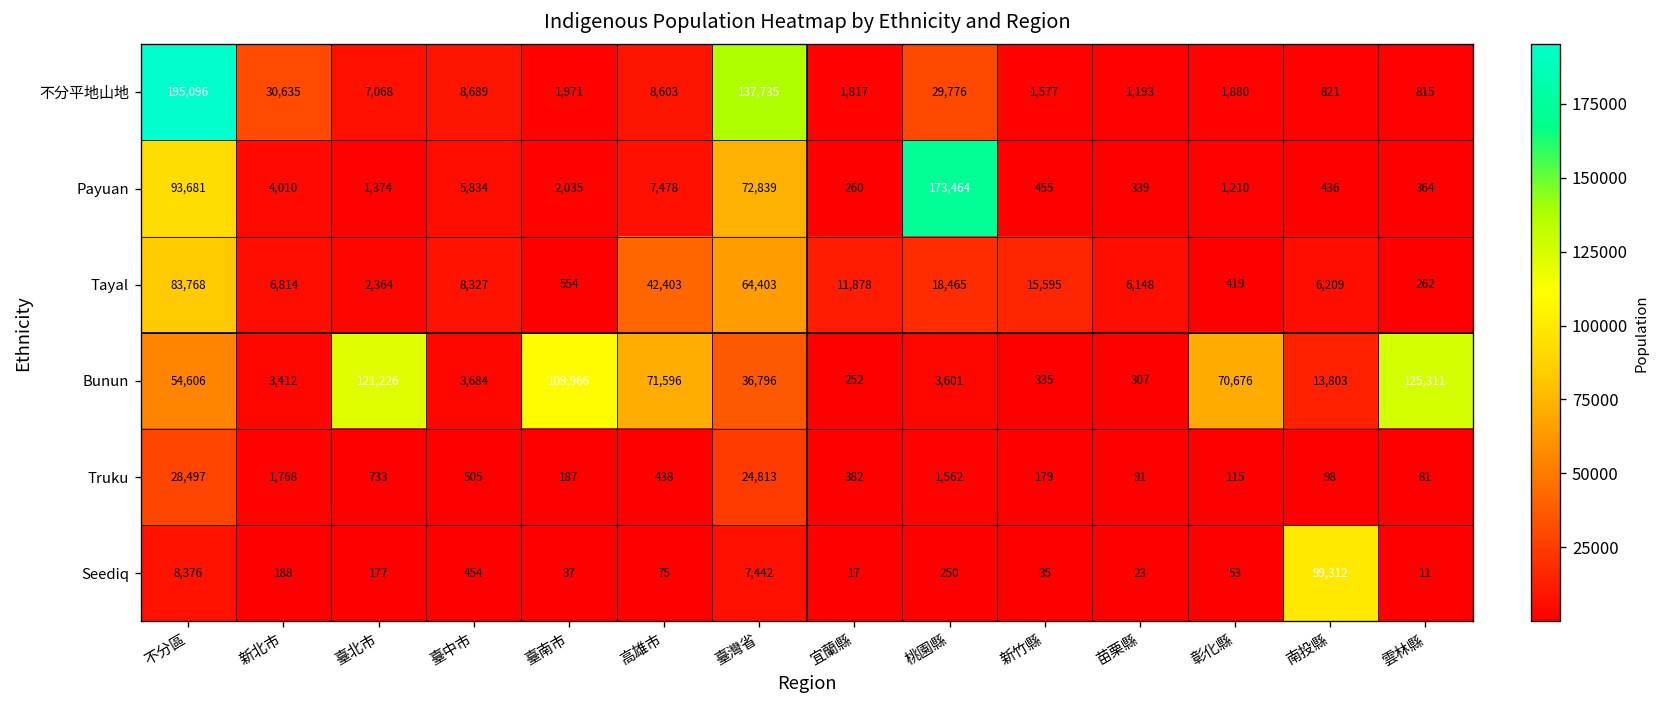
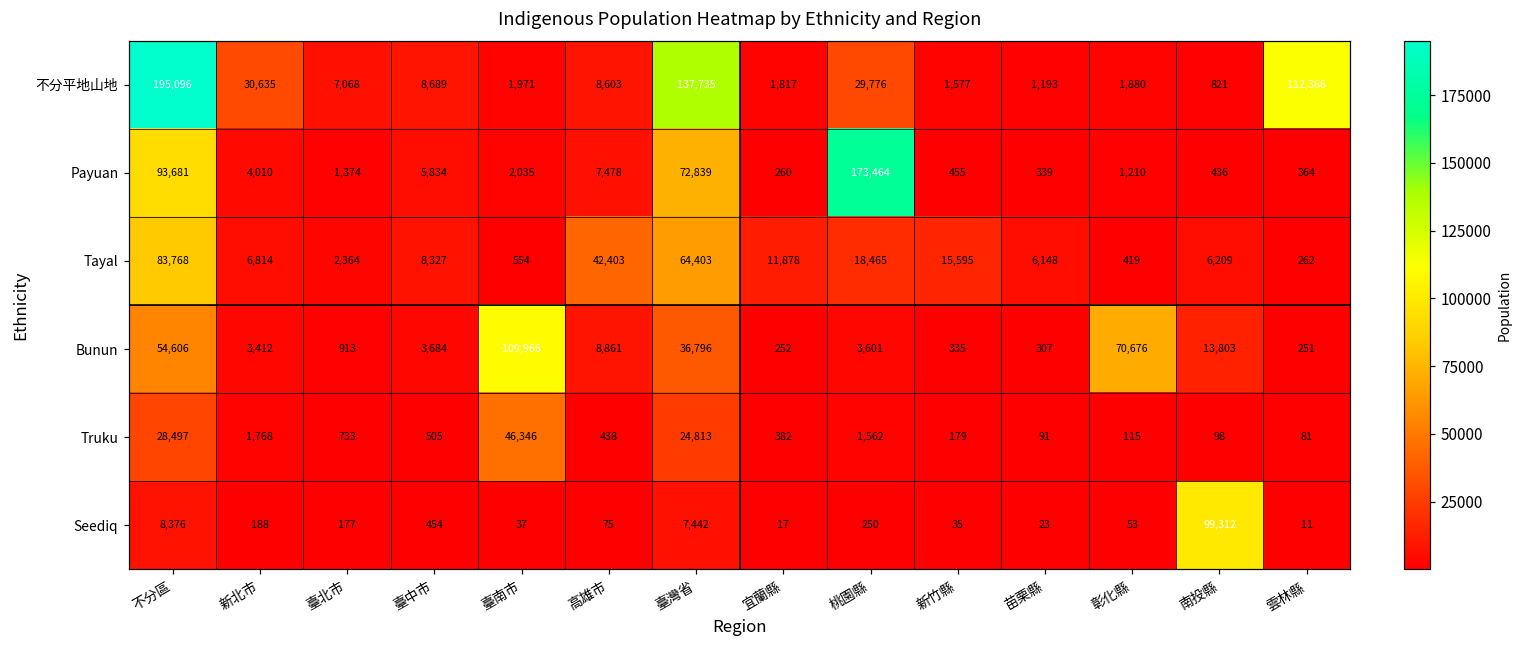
  {
    "不分平地山地": {
      "不分區": "195,096",
      "新北市": "30,635",
      "臺北市": "7,068",
      "臺中市": "8,689",
      "臺南市": "1,971",
      "高雄市": "8,603",
      "臺灣省": "137,735",
      "宜蘭縣": "1,817",
      "桃園縣": "29,776",
      "新竹縣": "1,577",
      "苗栗縣": "1,193",
      "彰化縣": "1,880",
      "南投縣": "821",
-     "雲林縣": "815"
+     "雲林縣": "112,366"
    },
    "Payuan": {
      "不分區": "93,681",
      "新北市": "4,010",
      "臺北市": "1,374",
      "臺中市": "5,834",
      "臺南市": "2,035",
      "高雄市": "7,478",
      "臺灣省": "72,839",
      "宜蘭縣": "260",
      "桃園縣": "173,464",
      "新竹縣": "455",
      "苗栗縣": "339",
      "彰化縣": "1,210",
      "南投縣": "436",
      "雲林縣": "364"
    },
    "Tayal": {
      "不分區": "83,768",
      "新北市": "6,814",
      "臺北市": "2,364",
      "臺中市": "8,327",
      "臺南市": "554",
      "高雄市": "42,403",
      "臺灣省": "64,403",
      "宜蘭縣": "11,878",
      "桃園縣": "18,465",
      "新竹縣": "15,595",
      "苗栗縣": "6,148",
      "彰化縣": "419",
      "南投縣": "6,209",
      "雲林縣": "262"
    },
    "Bunun": {
      "不分區": "54,606",
      "新北市": "3,412",
-     "臺北市": "121,226",
+     "臺北市": "913",
      "臺中市": "3,684",
      "臺南市": "109,966",
-     "高雄市": "71,596",
+     "高雄市": "8,861",
      "臺灣省": "36,796",
      "宜蘭縣": "252",
      "桃園縣": "3,601",
      "新竹縣": "335",
      "苗栗縣": "307",
      "彰化縣": "70,676",
      "南投縣": "13,803",
-     "雲林縣": "125,311"
+     "雲林縣": "251"
    },
    "Truku": {
      "不分區": "28,497",
      "新北市": "1,768",
      "臺北市": "733",
      "臺中市": "505",
-     "臺南市": "187",
+     "臺南市": "46,346",
      "高雄市": "438",
      "臺灣省": "24,813",
      "宜蘭縣": "382",
      "桃園縣": "1,562",
      "新竹縣": "179",
      "苗栗縣": "91",
      "彰化縣": "115",
      "南投縣": "98",
      "雲林縣": "81"
    },
    "Seediq": {
      "不分區": "8,376",
      "新北市": "188",
      "臺北市": "177",
      "臺中市": "454",
      "臺南市": "37",
      "高雄市": "75",
      "臺灣省": "7,442",
      "宜蘭縣": "17",
      "桃園縣": "250",
      "新竹縣": "35",
      "苗栗縣": "23",
      "彰化縣": "53",
      "南投縣": "99,312",
      "雲林縣": "11"
    }
  }
